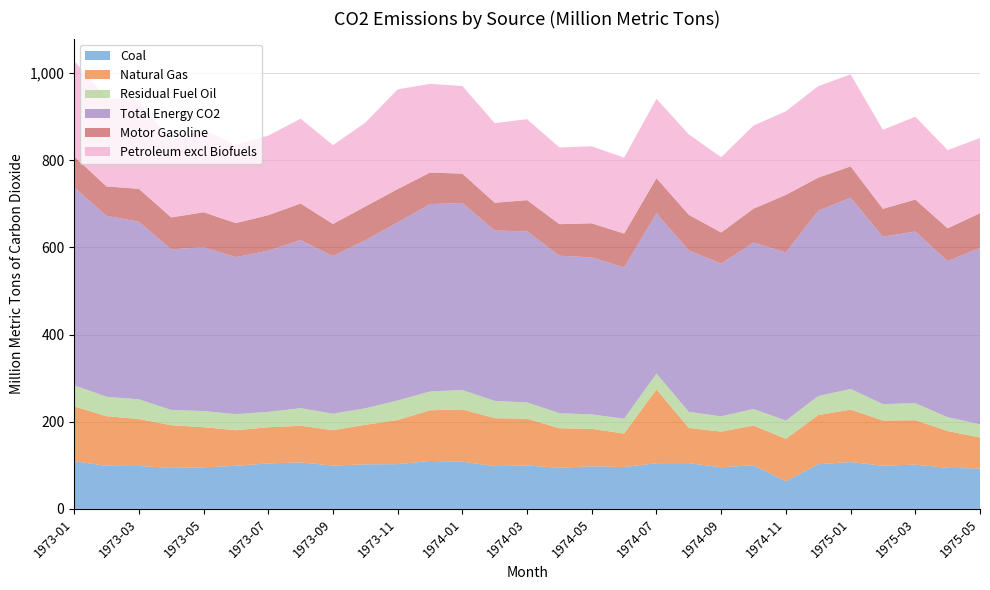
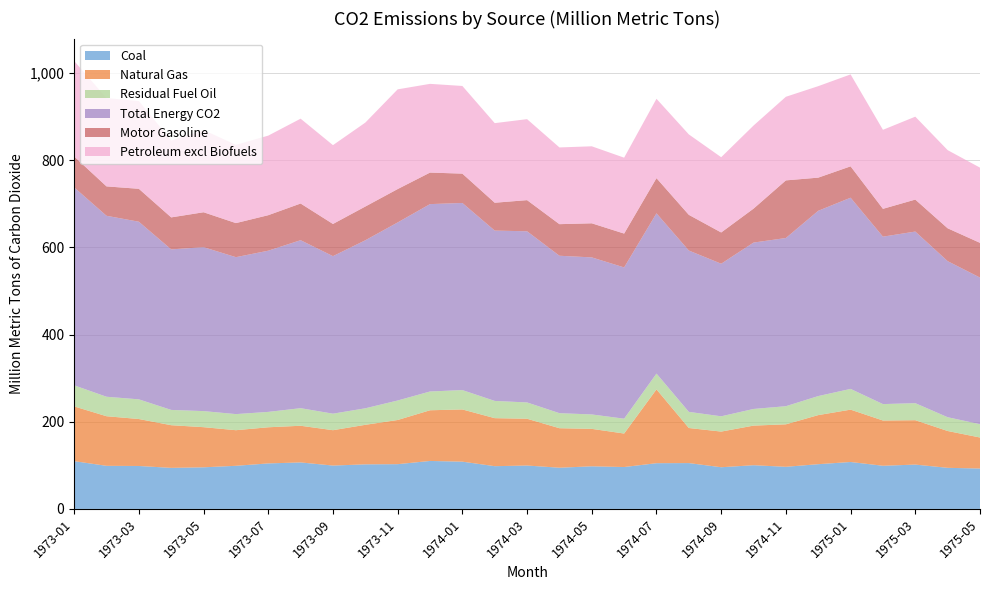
  {
    "Coal": {
      "1973-01": 110,
      "1973-03": 100,
      "1973-05": 100,
      "1973-07": 100,
      "1973-09": 100,
      "1973-11": 100,
      "1974-01": 110,
      "1974-03": 100,
      "1974-05": 100,
      "1974-07": 100,
      "1974-09": 100,
-     "1974-11": 60,
+     "1974-11": 100,
      "1975-01": 110,
      "1975-03": 100,
      "1975-05": 90
    },
    "Natural Gas": {
      "1973-01": 130,
      "1973-03": 110,
      "1973-05": 90,
      "1973-07": 80,
      "1973-09": 80,
      "1973-11": 100,
      "1974-01": 120,
      "1974-03": 110,
      "1974-05": 90,
      "1974-07": 170,
      "1974-09": 80,
      "1974-11": 100,
      "1975-01": 120,
      "1975-03": 100,
      "1975-05": 70
    },
    "Residual Fuel Oil": {
      "1973-01": 50,
      "1973-03": 50,
      "1973-05": 40,
      "1973-07": 40,
      "1973-09": 40,
      "1973-11": 40,
      "1974-01": 40,
      "1974-03": 40,
      "1974-05": 30,
      "1974-07": 40,
      "1974-09": 40,
      "1974-11": 40,
      "1975-01": 50,
      "1975-03": 40,
      "1975-05": 30
    },
    "Total Energy CO2": {
      "1973-01": 450,
      "1973-03": 410,
      "1973-05": 380,
      "1973-07": 370,
      "1973-09": 360,
      "1973-11": 410,
      "1974-01": 430,
      "1974-03": 390,
      "1974-05": 360,
      "1974-07": 370,
      "1974-09": 350,
      "1974-11": 390,
      "1975-01": 440,
      "1975-03": 390,
-     "1975-05": 400
+     "1975-05": 340
    },
    "Motor Gasoline": {
      "1973-01": 70,
      "1973-03": 80,
      "1973-05": 80,
      "1973-07": 80,
      "1973-09": 70,
      "1973-11": 80,
      "1974-01": 70,
      "1974-03": 70,
      "1974-05": 80,
      "1974-07": 80,
      "1974-09": 70,
      "1974-11": 130,
      "1975-01": 70,
      "1975-03": 70,
      "1975-05": 80
    },
    "Petroleum excl Biofuels": {
      "1973-01": 220,
      "1973-07": 180,
      "1973-09": 180,
      "1973-11": 230,
      "1974-01": 200,
      "1974-03": 190,
      "1974-05": 180,
      "1974-07": 180,
      "1974-09": 170,
      "1974-11": 190,
      "1975-01": 210,
      "1975-03": 190,
      "1975-05": 170
    }
  }
